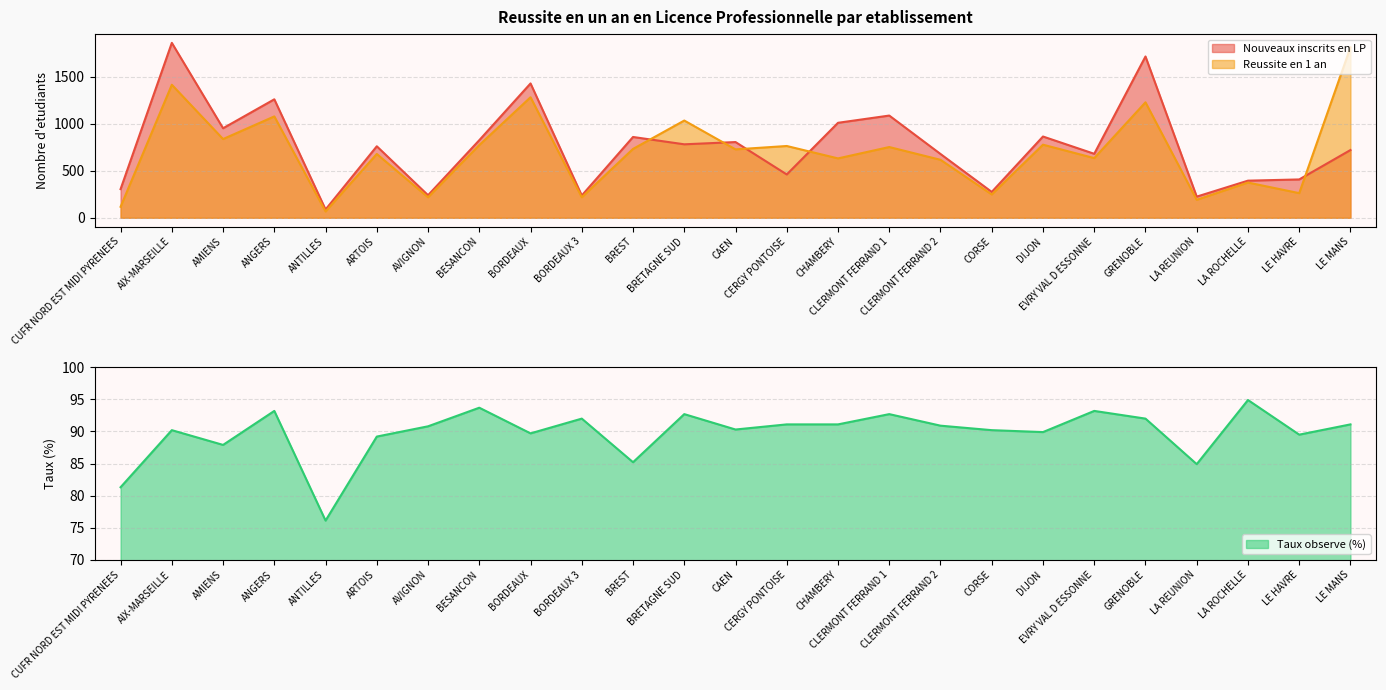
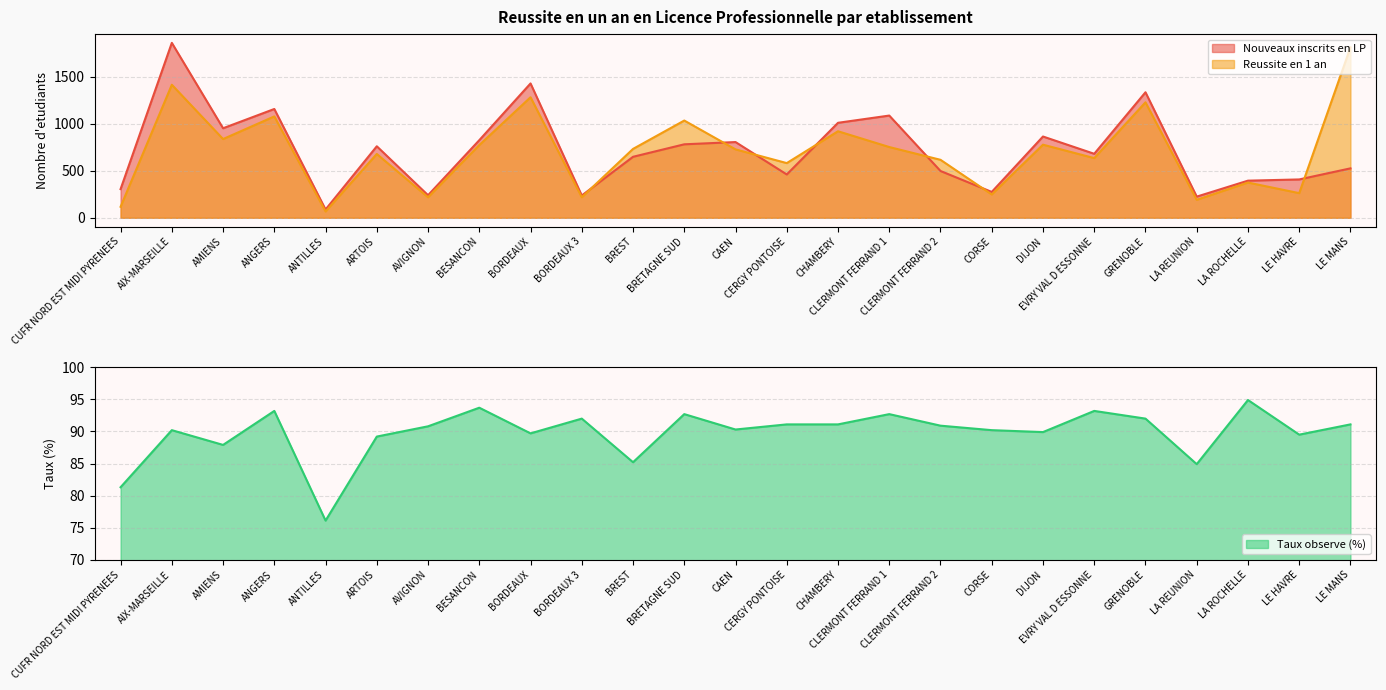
  {
    "Reussite en un an en Licence Professionnelle par etablissement": {
      "Nouveaux inscrits en LP": {
        "CUFR NORD EST MIDI PYRENEES": 300,
        "AIX-MARSEILLE": 1900,
        "AMIENS": 1000,
-       "ANGERS": 1300,
+       "ANGERS": 1200,
        "ARTOIS": 800,
        "BESANCON": 800,
        "BORDEAUX": 1400,
-       "BREST": 900,
+       "BREST": 600,
        "BRETAGNE SUD": 800,
        "CAEN": 800,
        "CERGY PONTOISE": 500,
        "CHAMBERY": 1000,
        "CLERMONT FERRAND 1": 1100,
-       "CLERMONT FERRAND 2": 700,
+       "CLERMONT FERRAND 2": 500,
        "CORSE": 300,
        "DIJON": 900,
        "EVRY VAL D ESSONNE": 700,
-       "GRENOBLE": 1700,
+       "GRENOBLE": 1300,
        "LA REUNION": 200,
        "LE HAVRE": 400,
-       "LE MANS": 700
+       "LE MANS": 500
      },
      "Reussite en 1 an": {
        "CUFR NORD EST MIDI PYRENEES": 100,
        "AIX-MARSEILLE": 1400,
        "AMIENS": 800,
        "ANGERS": 1100,
        "ARTOIS": 700,
        "BESANCON": 800,
        "BORDEAUX": 1300,
        "BREST": 700,
        "BRETAGNE SUD": 1000,
        "CAEN": 700,
-       "CERGY PONTOISE": 800,
-       "CHAMBERY": 600,
+       "CERGY PONTOISE": 600,
+       "CHAMBERY": 900,
        "CLERMONT FERRAND 1": 800,
        "CLERMONT FERRAND 2": 600,
        "CORSE": 200,
        "DIJON": 800,
        "EVRY VAL D ESSONNE": 600,
        "GRENOBLE": 1200,
        "LA REUNION": 200,
        "LE HAVRE": 300
      }
    }
  }
